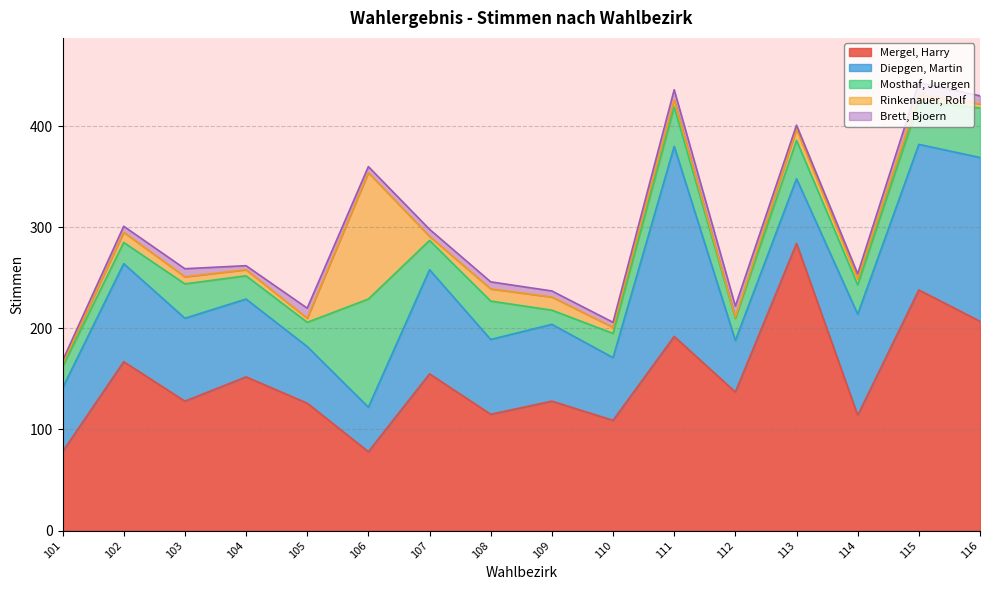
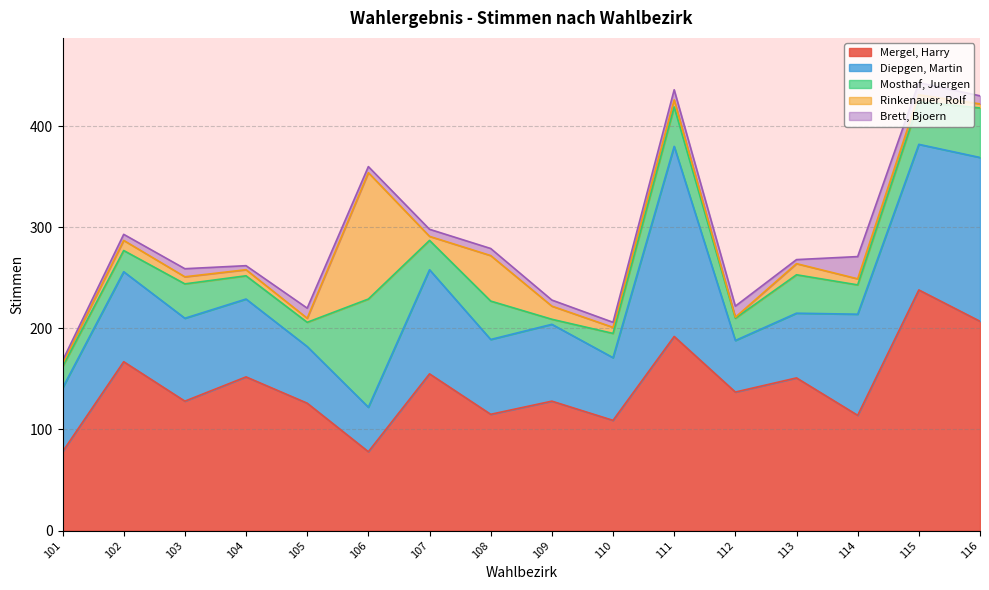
  {
    "Mergel, Harry": {
      "101": 78,
      "102": 167,
      "103": 128,
      "104": 152,
      "105": 126,
      "106": 78,
      "107": 155,
      "108": 115,
      "109": 128,
      "110": 109,
      "111": 192,
      "112": 137,
-     "113": 284,
+     "113": 151,
      "114": 114,
      "115": 238,
      "116": 207
    },
    "Diepgen, Martin": {
      "101": 63,
-     "102": 97,
+     "102": 89,
      "103": 82,
      "104": 77,
      "105": 56,
      "106": 44,
      "107": 103,
      "108": 74,
      "109": 76,
      "110": 62,
      "111": 188,
      "112": 51,
      "113": 64,
      "114": 100,
      "115": 144,
      "116": 162
    },
    "Mosthaf, Juergen": {
      "101": 21,
      "102": 21,
      "103": 34,
      "104": 23,
      "105": 24,
      "106": 107,
      "107": 29,
      "108": 38,
-     "109": 14,
+     "109": 5,
      "110": 24,
      "111": 39,
      "113": 38,
      "114": 29,
      "116": 49
    },
    "Rinkenauer, Rolf": {
      "101": 3,
      "102": 10,
      "103": 7,
      "104": 6,
      "105": 4,
      "106": 125,
      "107": 4,
-     "108": 12,
+     "108": 45,
      "109": 13,
      "110": 6,
      "111": 7,
      "113": 11,
      "114": 6,
      "116": 4
    },
    "Brett, Bjoern": {
      "101": 3,
      "102": 6,
      "103": 8,
      "104": 4,
      "105": 10,
      "106": 6,
      "107": 7,
      "108": 7,
      "109": 6,
      "110": 5,
      "111": 10,
      "112": 11,
      "113": 4,
-     "114": 5,
+     "114": 22,
      "116": 8
    }
  }
